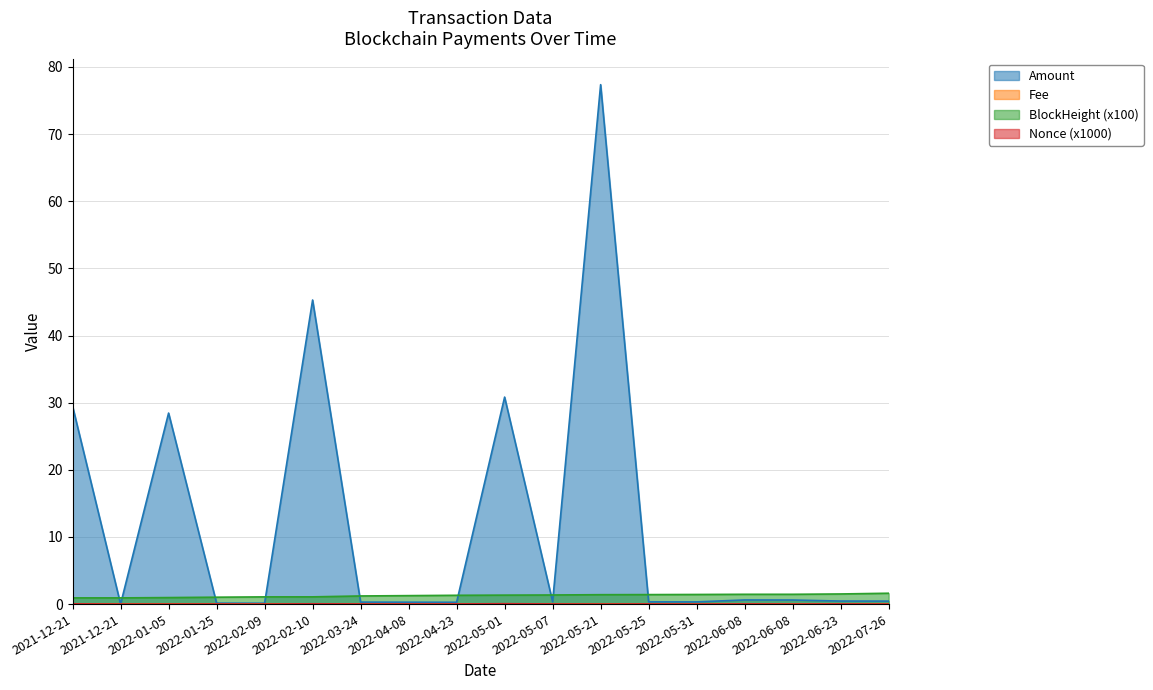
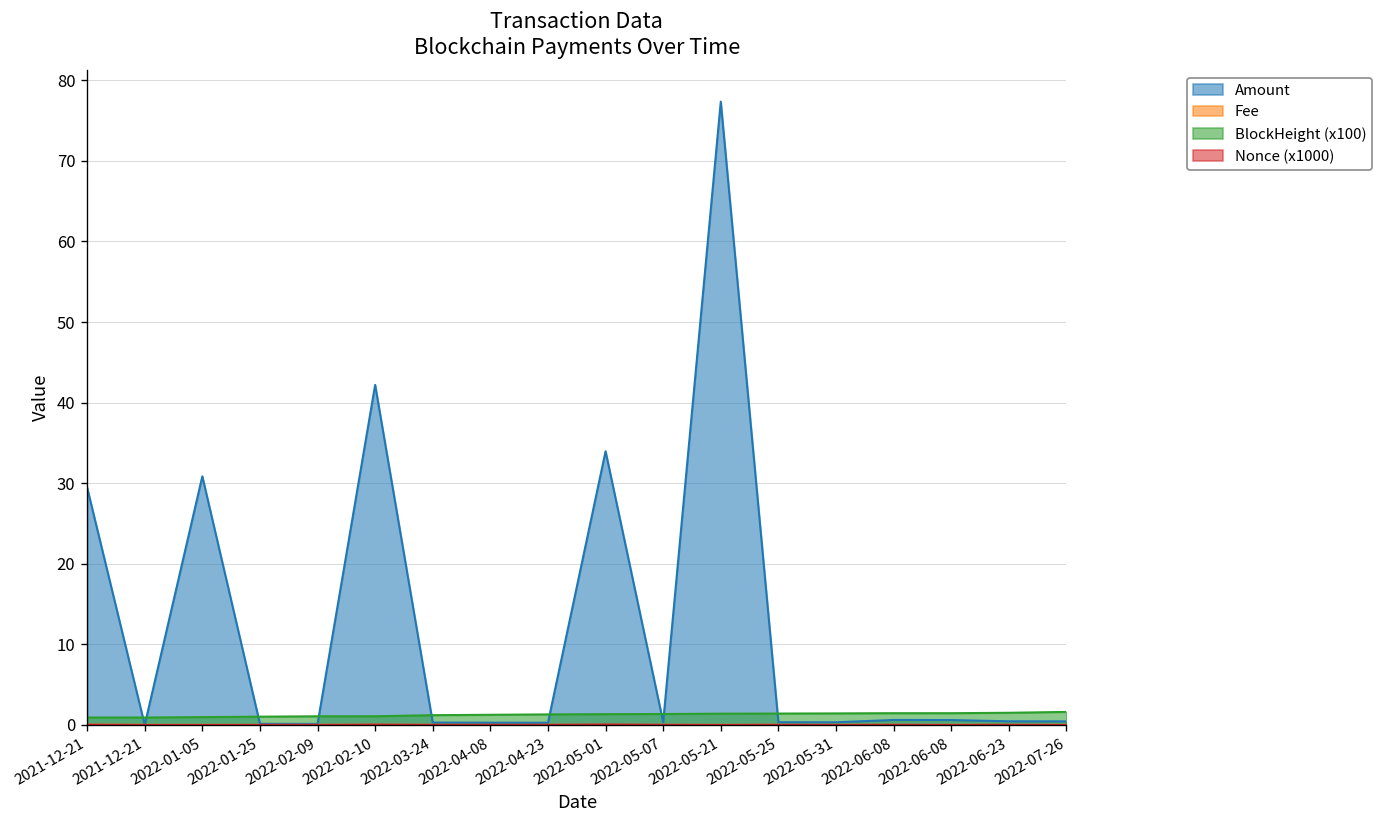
  {
    "Amount": {
-     "2022-01-05": 28,
-     "2022-02-10": 45,
-     "2022-05-01": 31,
+     "2022-01-05": 31,
+     "2022-02-10": 42,
+     "2022-05-01": 34,
      "2022-05-21": 77,
      "2022-06-23": 0,
      "2022-07-26": 0
    },
    "Nonce (x1000)": {
      "2022-01-05": 0,
      "2022-02-10": 0,
      "2022-05-01": 0,
      "2022-05-21": 0,
      "2022-06-23": 0,
      "2022-07-26": 0
    },
    "BlockHeight (x100)": {
      "2022-01-05": 1,
      "2022-01-25": 1,
      "2022-02-09": 1,
      "2022-02-10": 1,
      "2022-03-24": 1,
      "2022-04-08": 1,
      "2022-04-23": 1,
      "2022-05-01": 1,
      "2022-05-07": 1,
      "2022-05-21": 1,
      "2022-05-25": 1,
      "2022-05-31": 1,
      "2022-06-23": 2,
      "2022-07-26": 2
    }
  }
